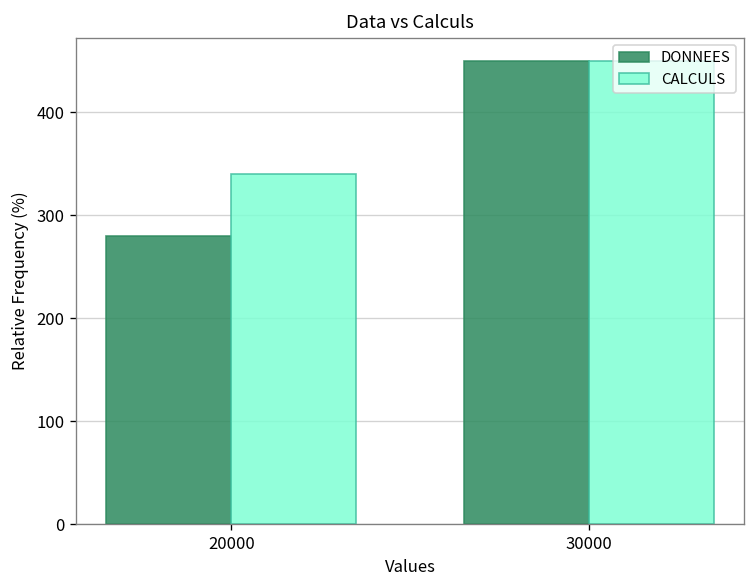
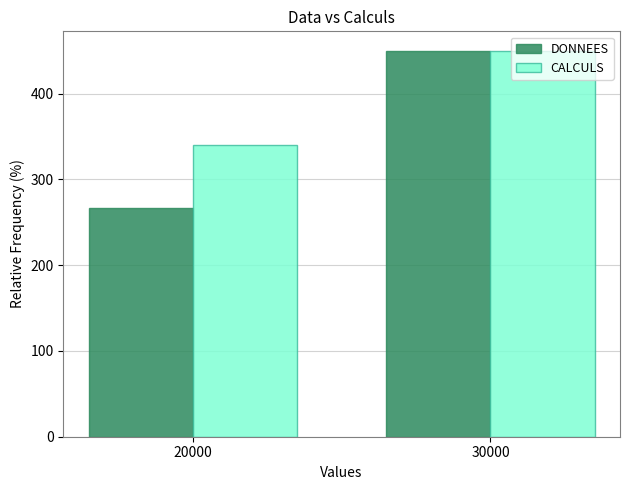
  {
    "DONNEES": {
-     "20000": 280,
+     "20000": 270,
      "30000": 450
    },
    "CALCULS": {
      "20000": 340
    }
  }
